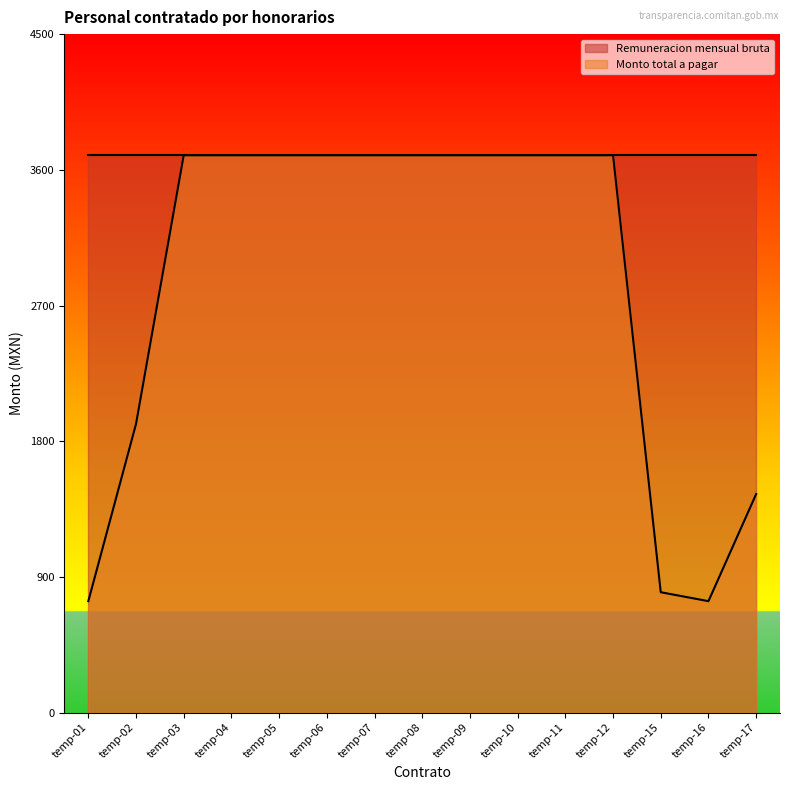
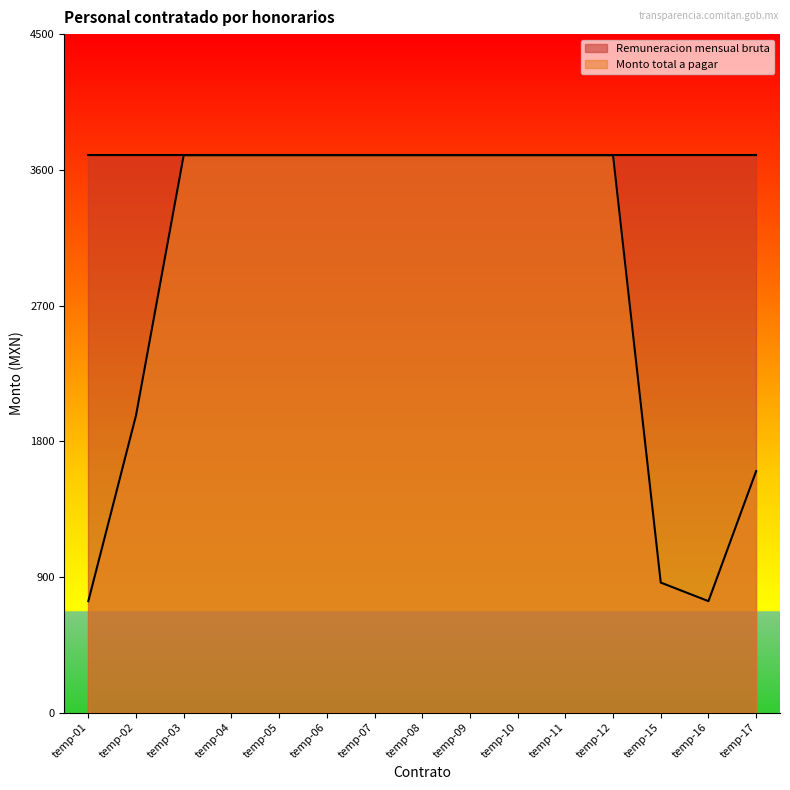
  {
    "Remuneracion mensual bruta": {
      "temp-01": 3700,
      "temp-02": 3700,
      "temp-15": 3700,
      "temp-16": 3700,
      "temp-17": 3700
    },
    "Monto total a pagar": {
      "temp-01": 740,
-     "temp-02": 1910,
-     "temp-15": 800,
+     "temp-02": 1970,
+     "temp-15": 860,
      "temp-16": 740,
-     "temp-17": 1450
+     "temp-17": 1600
    }
  }
